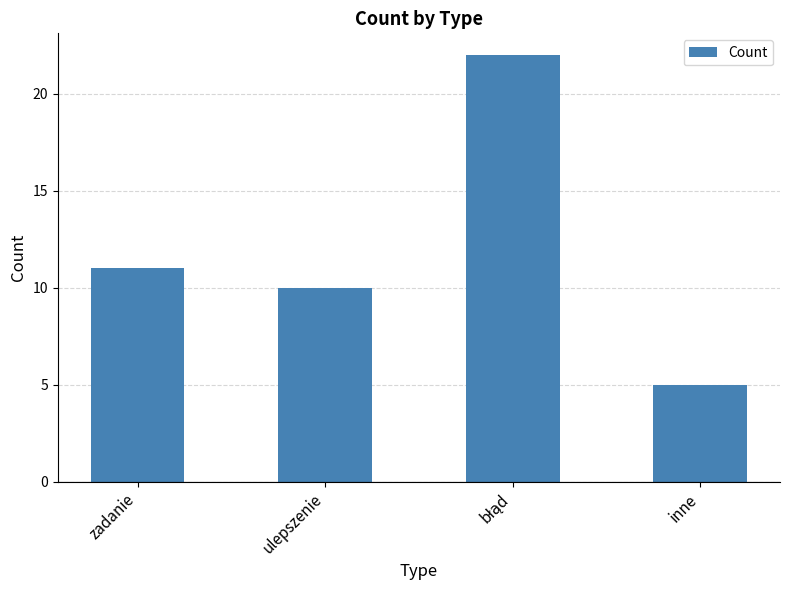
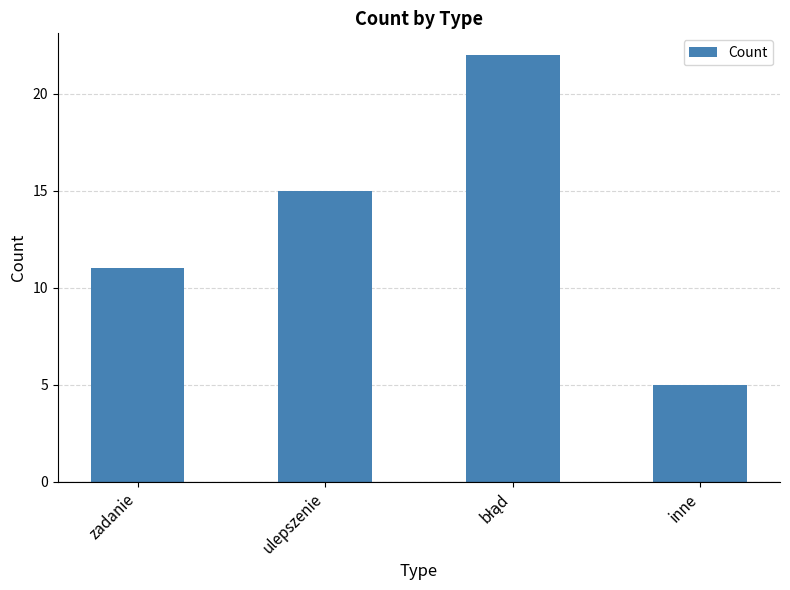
  {
    "zadanie": 11,
-   "ulepszenie": 10,
+   "ulepszenie": 15,
    "błąd": 22,
    "inne": 5
  }
